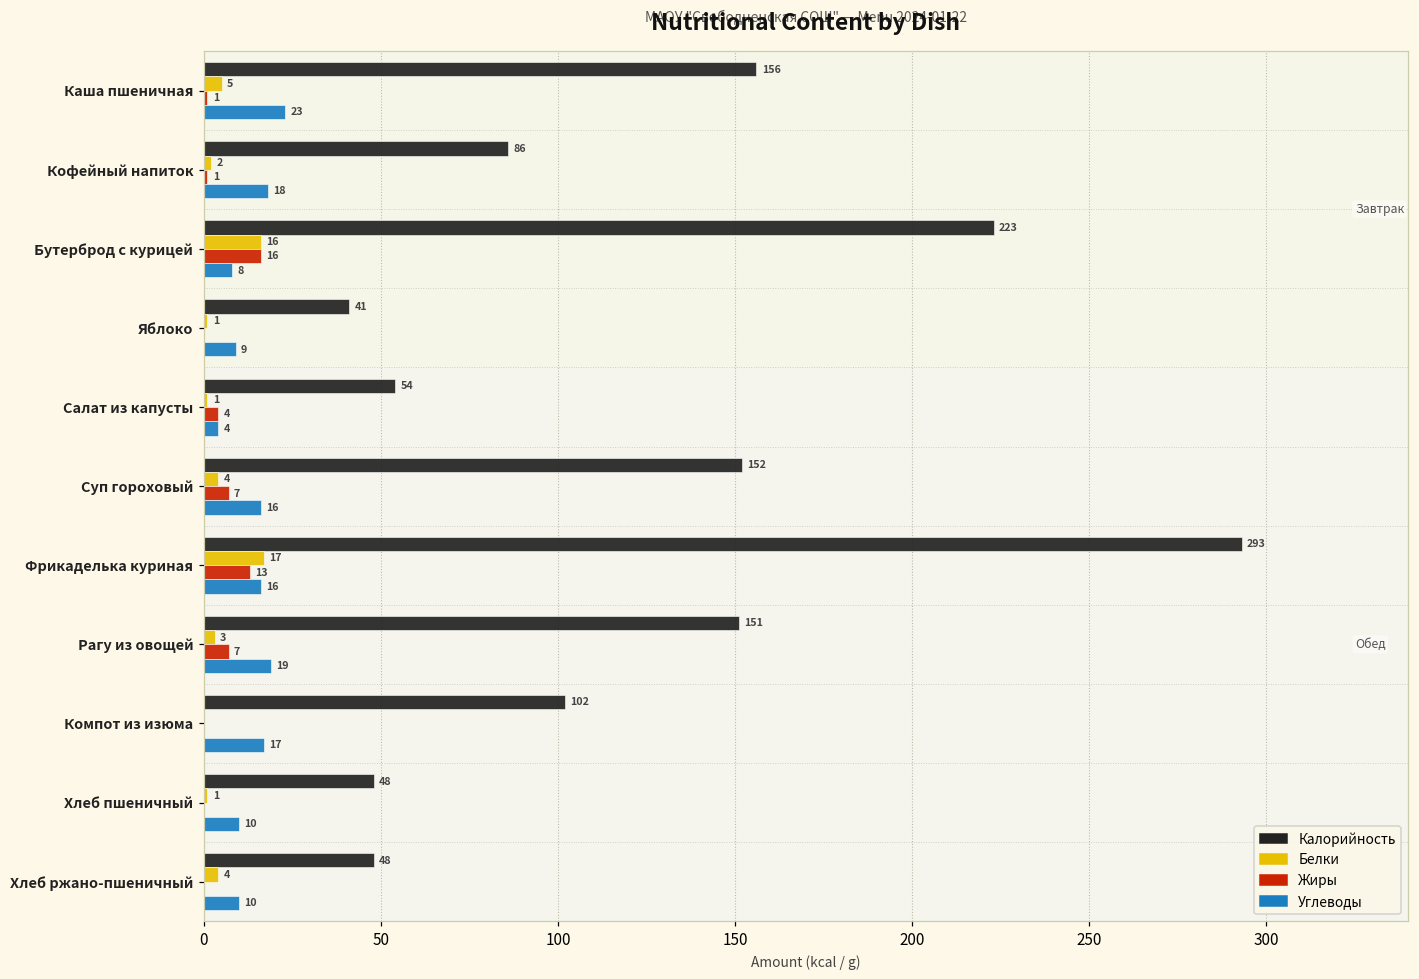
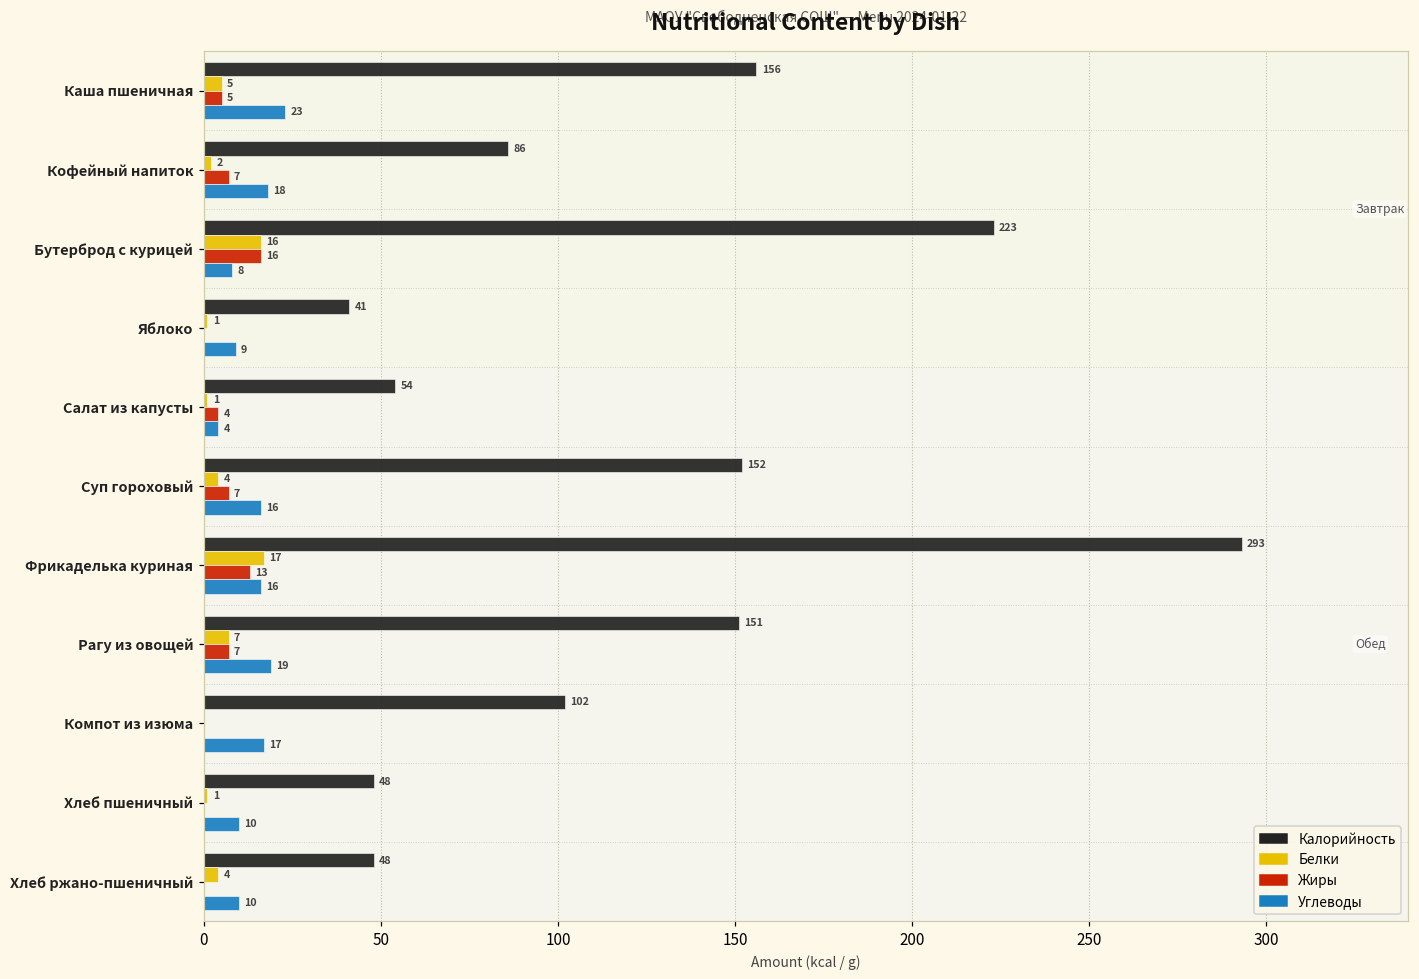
  {
    "Калорийность": {
      "Каша пшеничная": 156,
      "Кофейный напиток": 86,
      "Бутерброд с курицей": 223,
      "Яблоко": 41,
      "Салат из капусты": 54,
      "Суп гороховый": 152,
      "Фрикаделька куриная": 293,
      "Рагу из овощей": 151,
      "Компот из изюма": 102,
      "Хлеб пшеничный": 48,
      "Хлеб ржано-пшеничный": 48
    },
    "Белки": {
      "Каша пшеничная": 5,
      "Кофейный напиток": 2,
      "Бутерброд с курицей": 16,
      "Яблоко": 1,
      "Салат из капусты": 1,
      "Суп гороховый": 4,
      "Фрикаделька куриная": 17,
-     "Рагу из овощей": 3,
+     "Рагу из овощей": 7,
      "Хлеб пшеничный": 1,
      "Хлеб ржано-пшеничный": 4
    },
    "Жиры": {
-     "Каша пшеничная": 1,
-     "Кофейный напиток": 1,
+     "Каша пшеничная": 5,
+     "Кофейный напиток": 7,
      "Бутерброд с курицей": 16,
      "Салат из капусты": 4,
      "Суп гороховый": 7,
      "Фрикаделька куриная": 13,
      "Рагу из овощей": 7
    },
    "Углеводы": {
      "Каша пшеничная": 23,
      "Кофейный напиток": 18,
      "Бутерброд с курицей": 8,
      "Яблоко": 9,
      "Салат из капусты": 4,
      "Суп гороховый": 16,
      "Фрикаделька куриная": 16,
      "Рагу из овощей": 19,
      "Компот из изюма": 17,
      "Хлеб пшеничный": 10,
      "Хлеб ржано-пшеничный": 10
    }
  }
